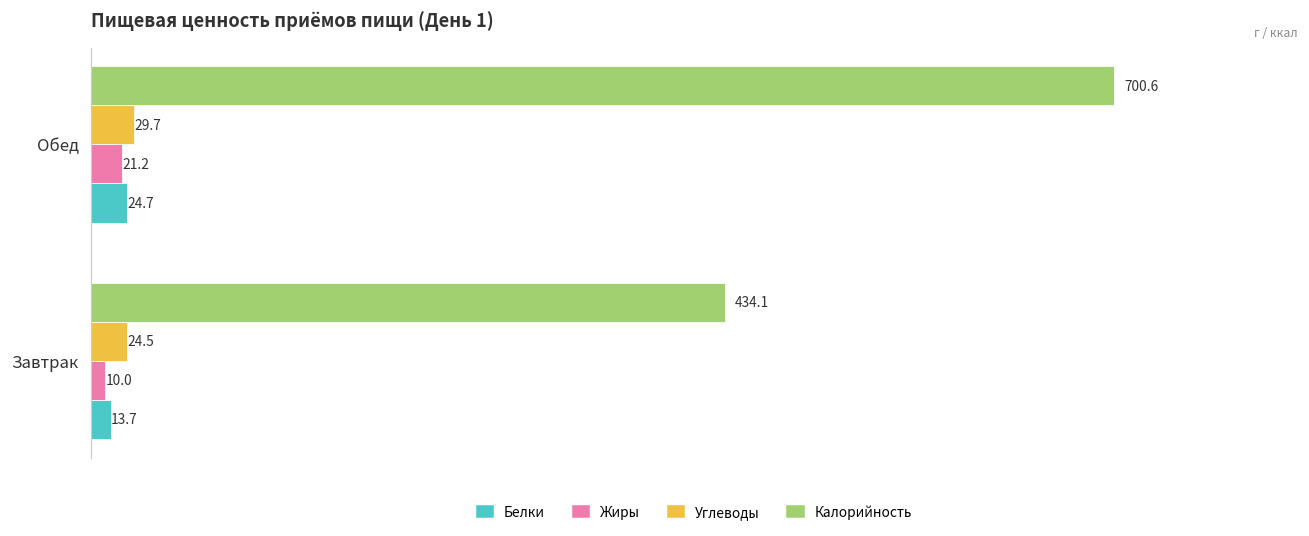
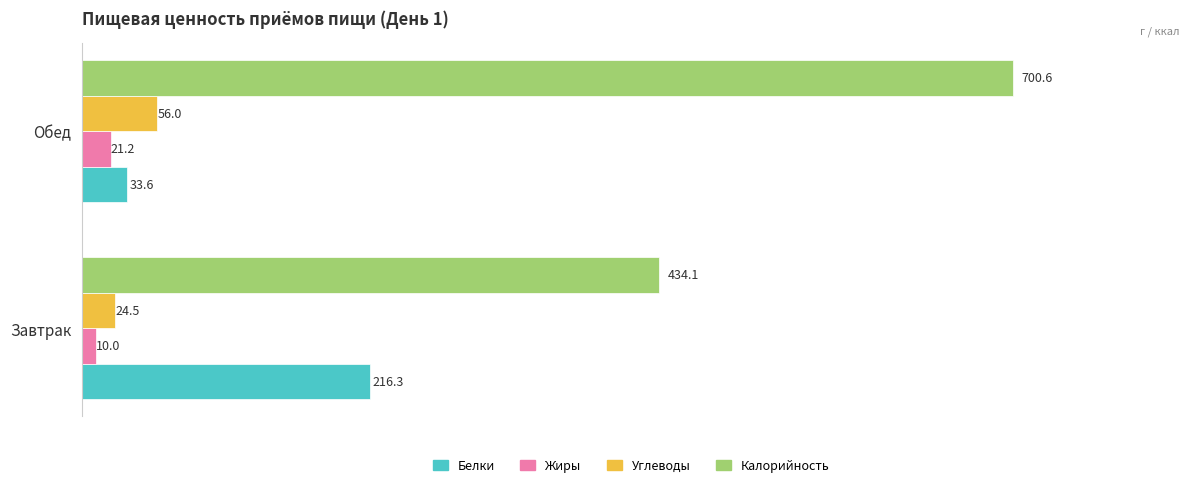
  {
    "Белки": {
-     "Обед": 24.7,
-     "Завтрак": 13.7
+     "Обед": 33.6,
+     "Завтрак": 216.3
    },
    "Жиры": {
      "Обед": 21.2,
      "Завтрак": 10.0
    },
    "Углеводы": {
-     "Обед": 29.7,
+     "Обед": 56.0,
      "Завтрак": 24.5
    },
    "Калорийность": {
      "Обед": 700.6,
      "Завтрак": 434.1
    }
  }
